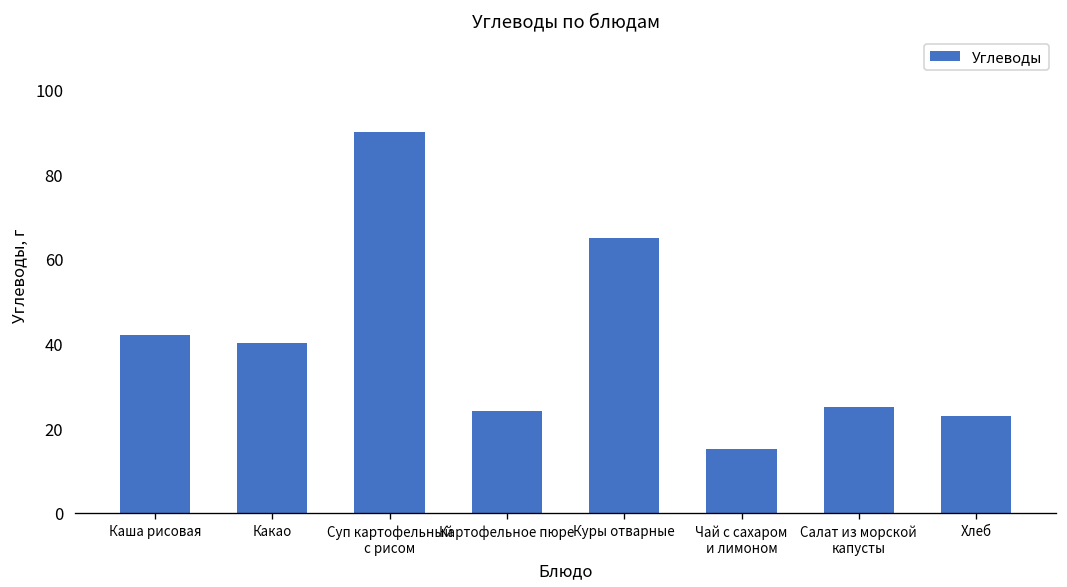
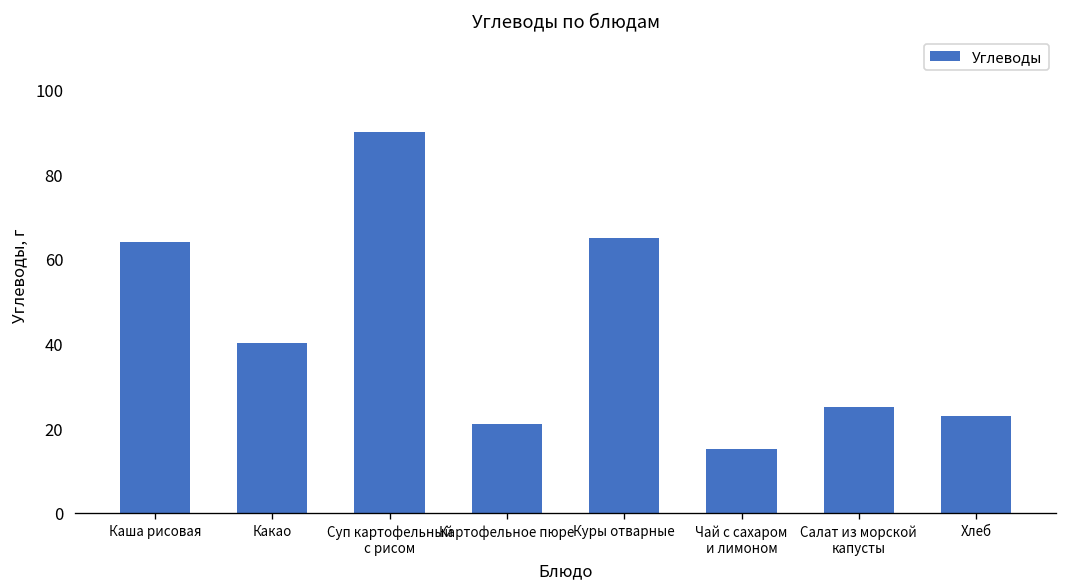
  {
-   "Каша рисовая": 42,
+   "Каша рисовая": 64,
    "Какао": 40,
    "Суп картофельный с рисом": 90,
-   "Картофельное пюре": 24,
+   "Картофельное пюре": 21,
    "Куры отварные": 65,
    "Чай с сахаром и лимоном": 15,
    "Салат из морской капусты": 25,
    "Хлеб": 23
  }
